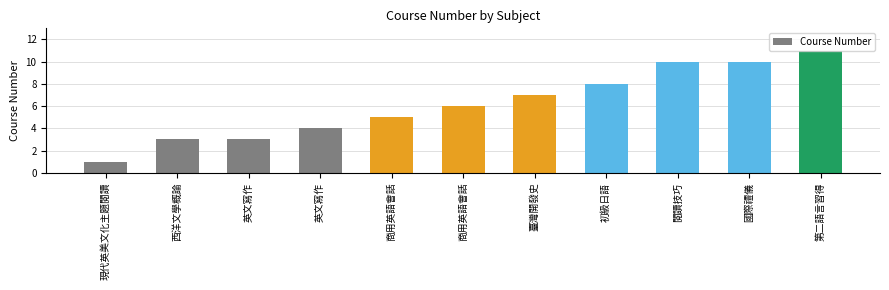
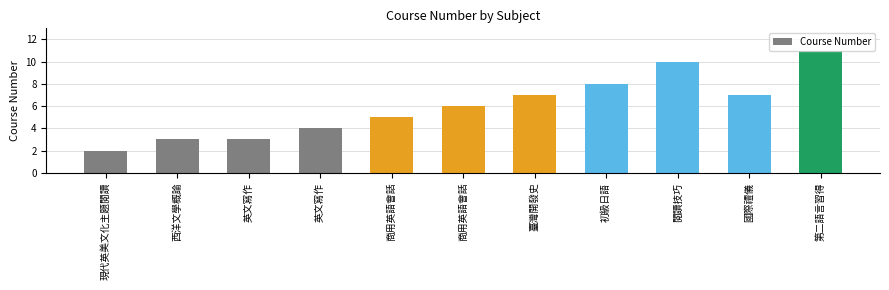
  {
-   "現代英美文化主題閱讀": 1,
+   "現代英美文化主題閱讀": 2,
    "西洋文學概論": 3,
    "臺灣開發史": 7,
    "初級日語": 8,
    "閱讀技巧": 10,
-   "國際禮儀": 10
+   "國際禮儀": 7
  }
